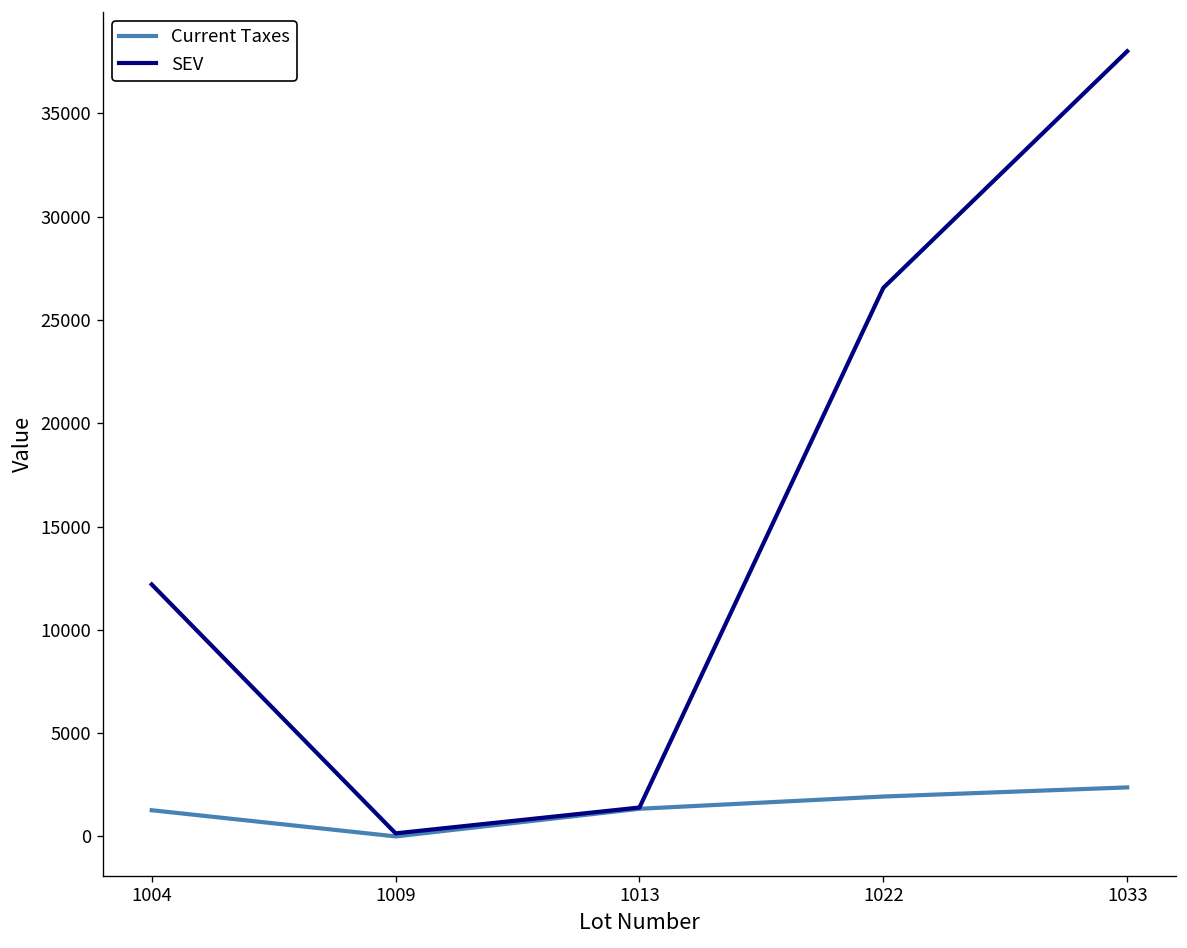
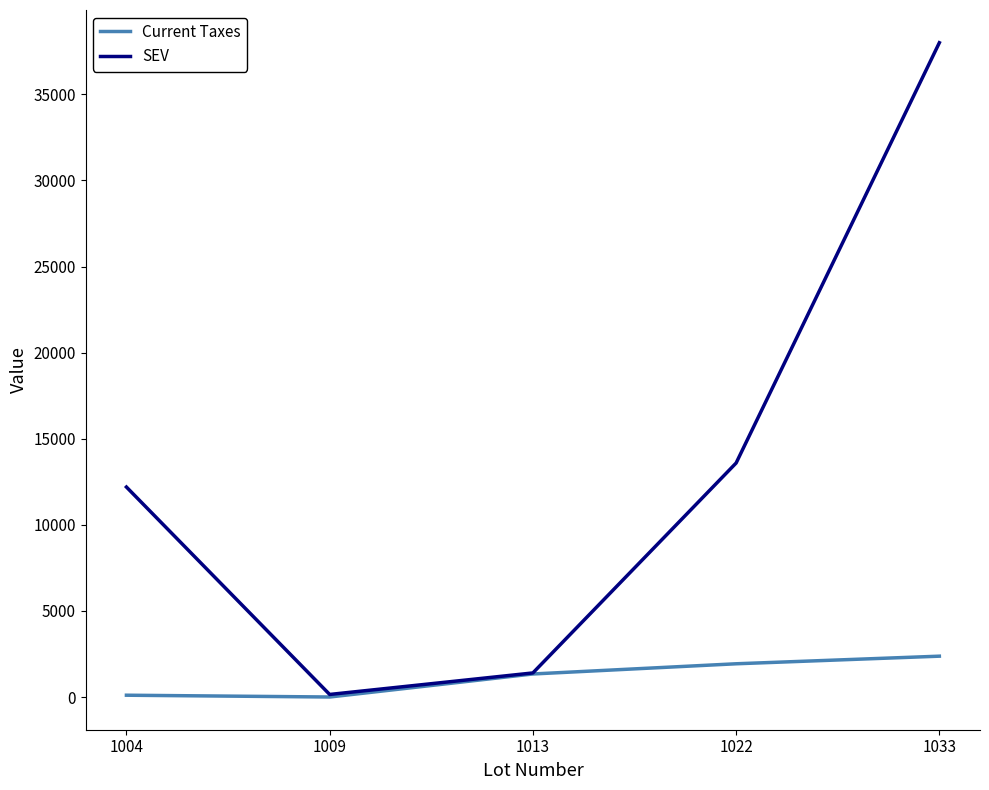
  {
    "Current Taxes": {
-     "1004": 1300,
+     "1004": 100,
      "1022": 1900,
      "1033": 2400
    },
    "SEV": {
      "1004": 12200,
-     "1022": 26600,
+     "1022": 13600,
      "1033": 38000
    }
  }
